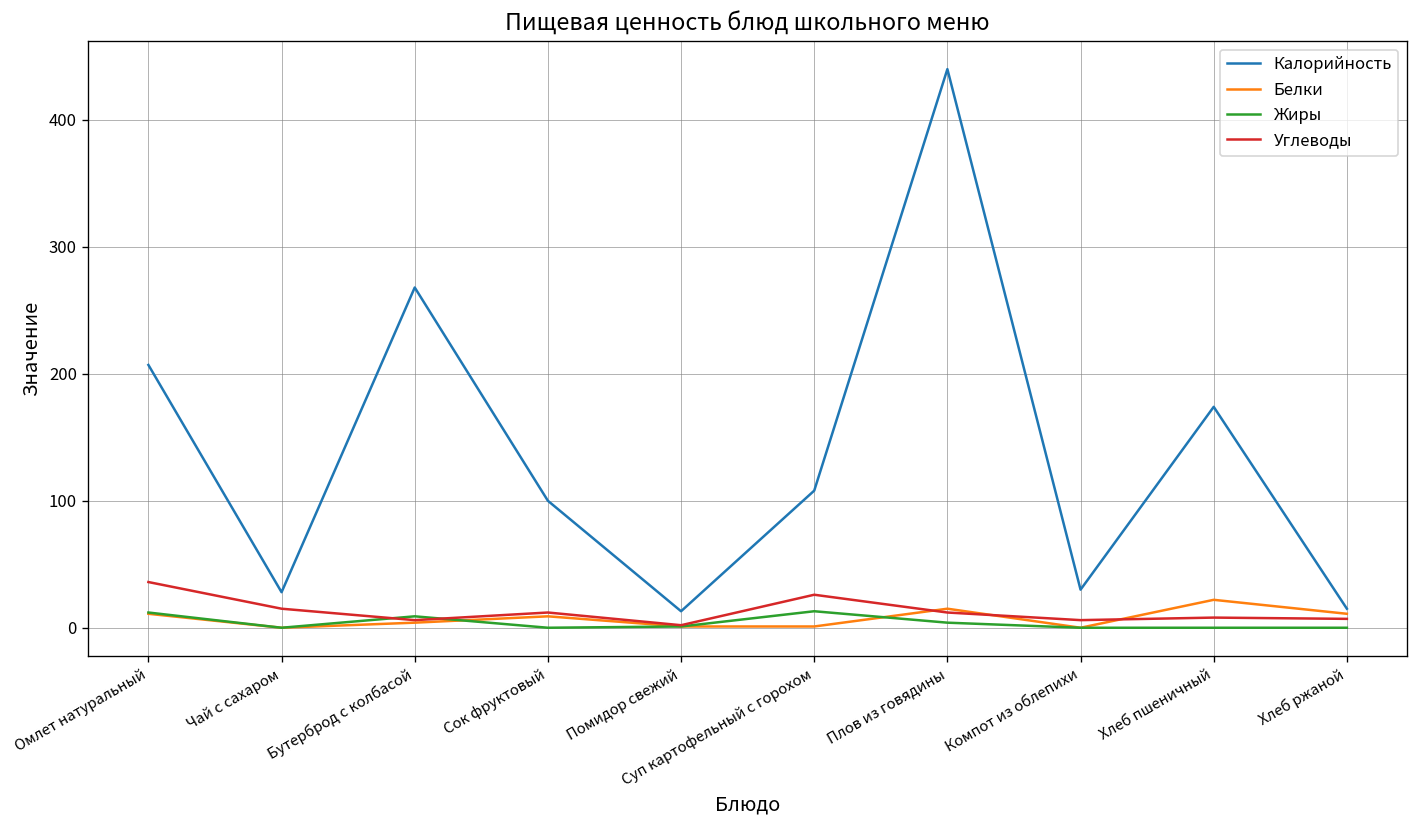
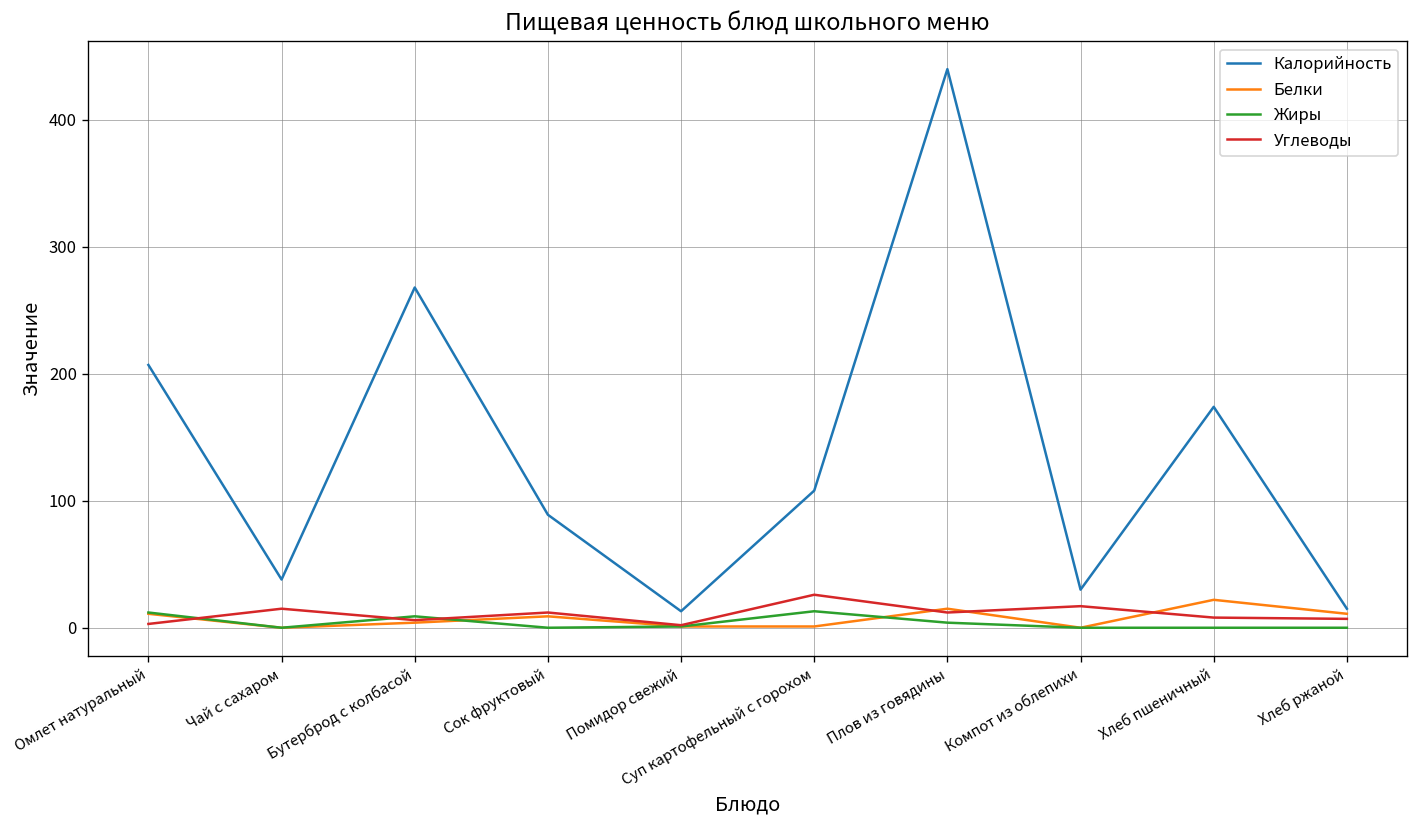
  {
    "Калорийность": {
      "Омлет натуральный": 207,
-     "Чай с сахаром": 28,
+     "Чай с сахаром": 38,
      "Бутерброд с колбасой": 268,
-     "Сок фруктовый": 100,
+     "Сок фруктовый": 89,
      "Помидор свежий": 13,
      "Суп картофельный с горохом": 108,
      "Плов из говядины": 440,
      "Компот из облепихи": 30,
      "Хлеб пшеничный": 174,
      "Хлеб ржаной": 15
    },
    "Белки": {
      "Сок фруктовый": 9,
      "Суп картофельный с горохом": 1,
      "Плов из говядины": 15,
      "Хлеб пшеничный": 22,
      "Хлеб ржаной": 11
    },
    "Жиры": {
      "Бутерброд с колбасой": 9,
      "Сок фруктовый": 0,
      "Суп картофельный с горохом": 13,
      "Плов из говядины": 4,
      "Хлеб пшеничный": 0,
      "Хлеб ржаной": 0
    },
    "Углеводы": {
-     "Омлет натуральный": 36,
+     "Омлет натуральный": 3,
      "Чай с сахаром": 15,
      "Сок фруктовый": 12,
      "Суп картофельный с горохом": 26,
      "Плов из говядины": 12,
-     "Компот из облепихи": 6,
+     "Компот из облепихи": 17,
      "Хлеб пшеничный": 8,
      "Хлеб ржаной": 7
    }
  }
